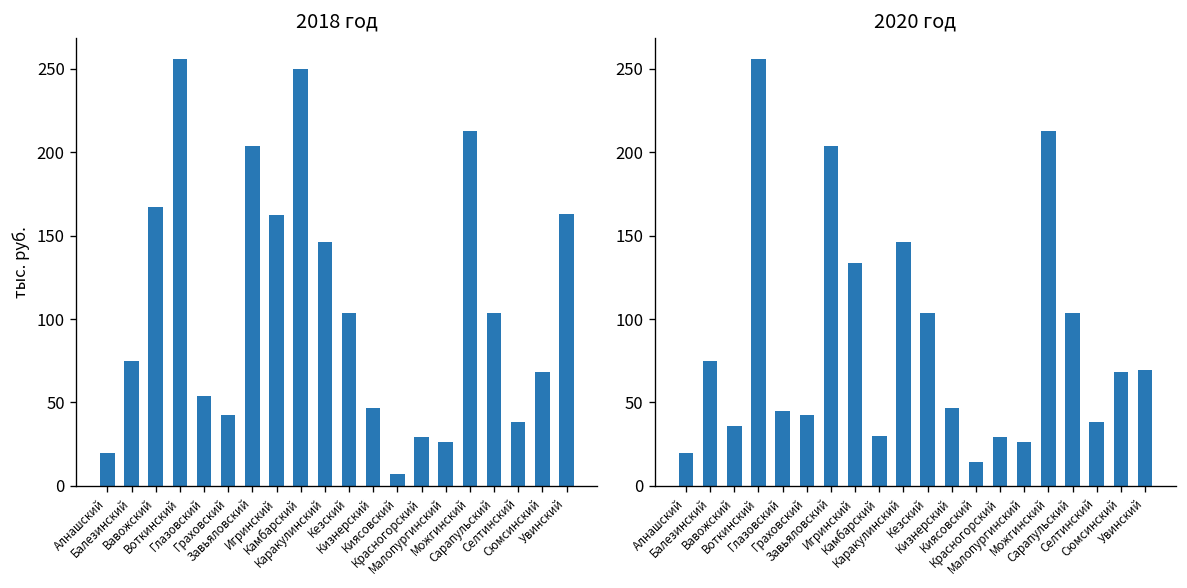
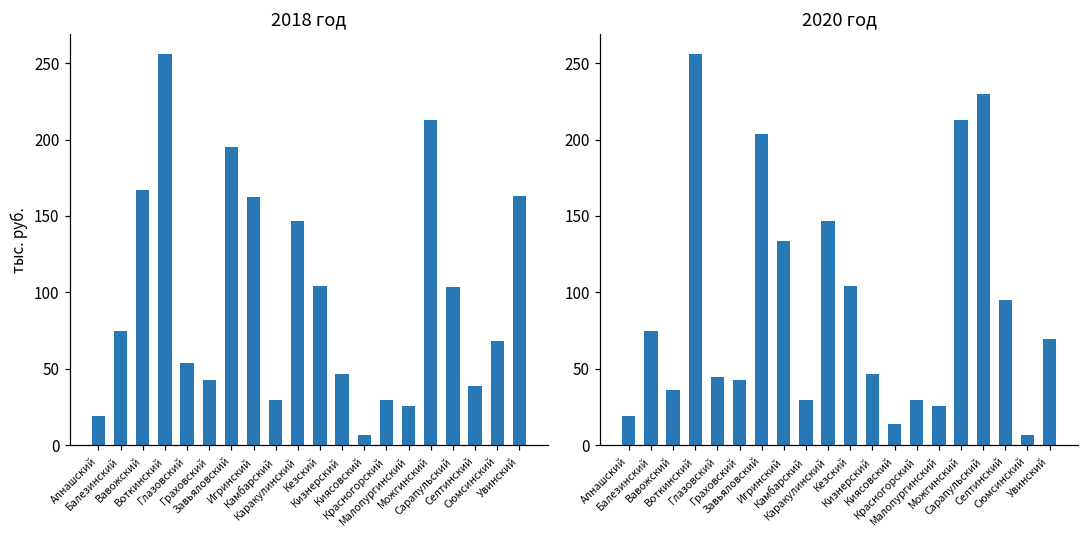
  {
    "2018 год": {
      "Алнашский": 20,
      "Балезинский": 75,
      "Вавожский": 167,
      "Воткинский": 256,
      "Глазовский": 54,
      "Граховский": 43,
-     "Завьяловский": 204,
+     "Завьяловский": 195,
      "Игринский": 162,
-     "Камбарский": 250,
+     "Камбарский": 30,
      "Каракулинский": 146,
      "Кезский": 104,
      "Кизнерский": 47,
      "Киясовский": 7,
      "Красногорский": 29,
      "Малопургинский": 26,
      "Можгинский": 213,
      "Сарапульский": 104,
      "Селтинский": 39,
      "Сюмсинский": 68,
      "Увинский": 163
    },
    "2020 год": {
      "Алнашский": 20,
      "Балезинский": 75,
      "Вавожский": 36,
      "Воткинский": 256,
      "Глазовский": 45,
      "Граховский": 43,
      "Завьяловский": 204,
      "Игринский": 134,
      "Камбарский": 30,
      "Каракулинский": 146,
      "Кезский": 104,
      "Кизнерский": 47,
      "Киясовский": 14,
      "Красногорский": 29,
      "Малопургинский": 26,
      "Можгинский": 213,
-     "Сарапульский": 104,
-     "Селтинский": 39,
-     "Сюмсинский": 68,
+     "Сарапульский": 230,
+     "Селтинский": 95,
+     "Сюмсинский": 7,
      "Увинский": 70
    }
  }
